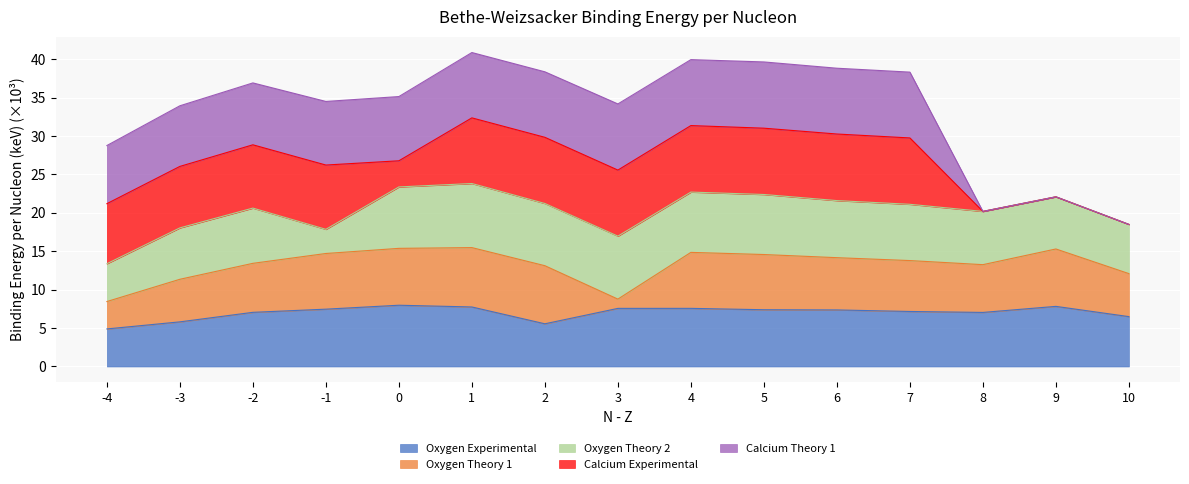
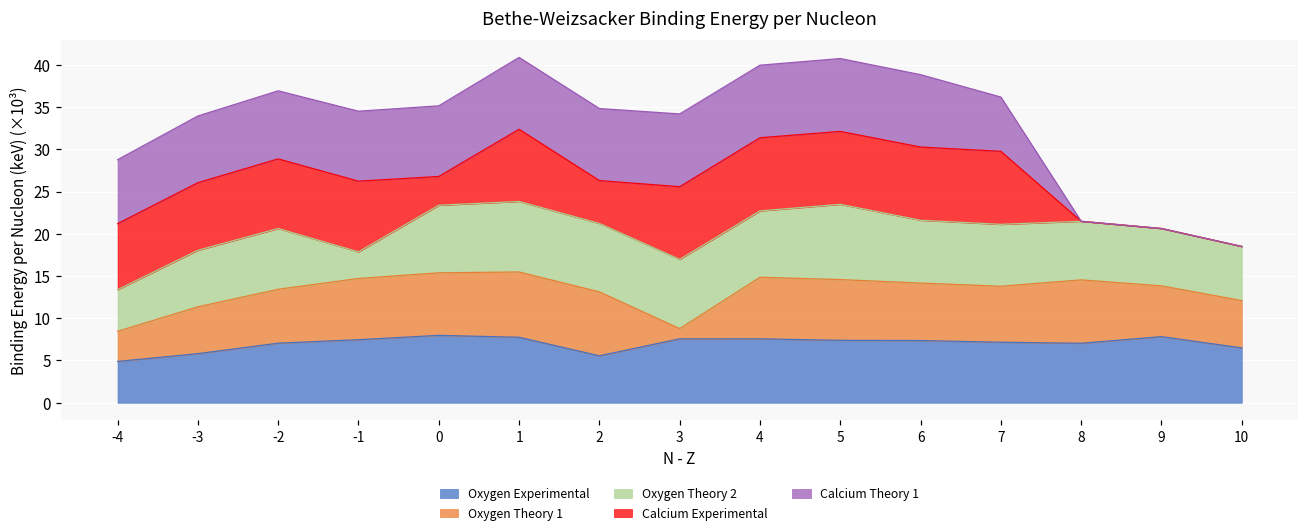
  {
    "Oxygen Experimental": {
      "-4": 5,
      "-3": 6,
      "-2": 7,
      "-1": 7,
      "0": 8,
      "1": 8,
      "2": 6,
      "3": 8,
      "4": 8,
      "5": 7,
      "6": 7,
      "7": 7,
      "8": 7,
      "9": 8,
      "10": 6
    },
    "Oxygen Theory 1": {
      "-4": 4,
      "-3": 6,
      "-2": 6,
      "-1": 7,
      "0": 7,
      "1": 8,
      "2": 8,
      "3": 1,
      "4": 7,
      "5": 7,
      "6": 7,
      "7": 7,
-     "8": 6,
-     "9": 7,
+     "8": 8,
+     "9": 6,
      "10": 6
    },
    "Oxygen Theory 2": {
      "-4": 5,
      "-3": 7,
      "-2": 7,
      "-1": 3,
      "0": 8,
      "1": 8,
      "2": 8,
      "3": 8,
      "4": 8,
-     "5": 8,
+     "5": 9,
      "6": 7,
      "7": 7
    },
    "Calcium Experimental": {
      "-4": 8,
      "-3": 8,
      "-2": 8,
      "-1": 8,
      "0": 3,
      "1": 9,
-     "2": 9,
+     "2": 5,
      "3": 9,
      "4": 9,
      "5": 9,
      "6": 9,
      "7": 9
    },
    "Calcium Theory 1": {
      "-4": 8,
      "-3": 8,
      "-2": 8,
      "-1": 8,
      "0": 8,
      "1": 9,
      "2": 9,
      "3": 9,
      "4": 9,
      "5": 9,
      "6": 9,
-     "7": 9
+     "7": 6
    }
  }
